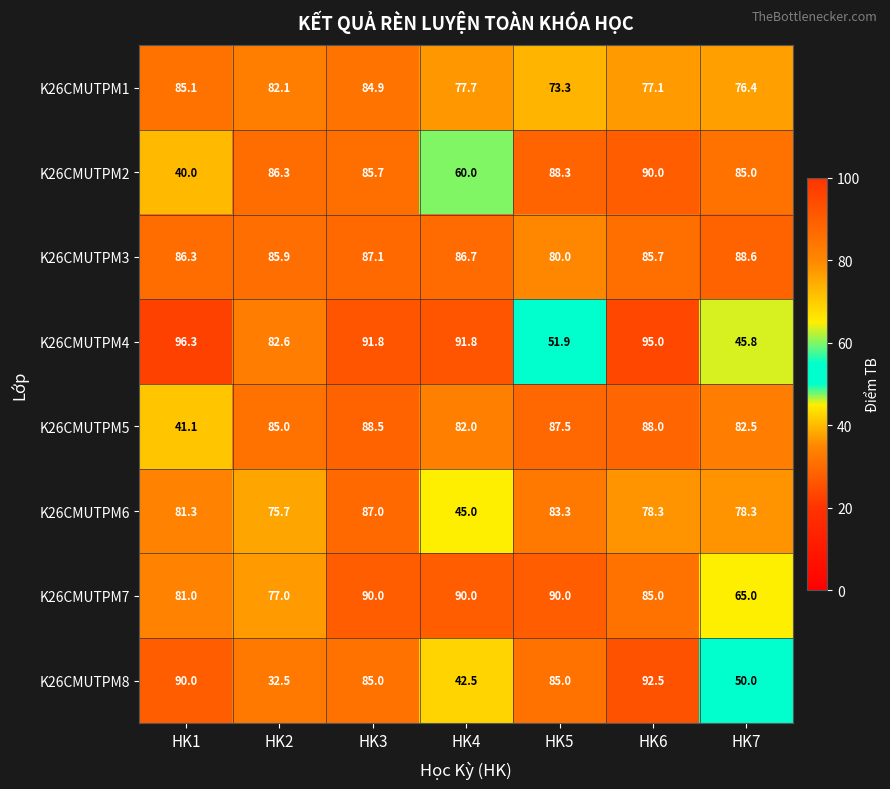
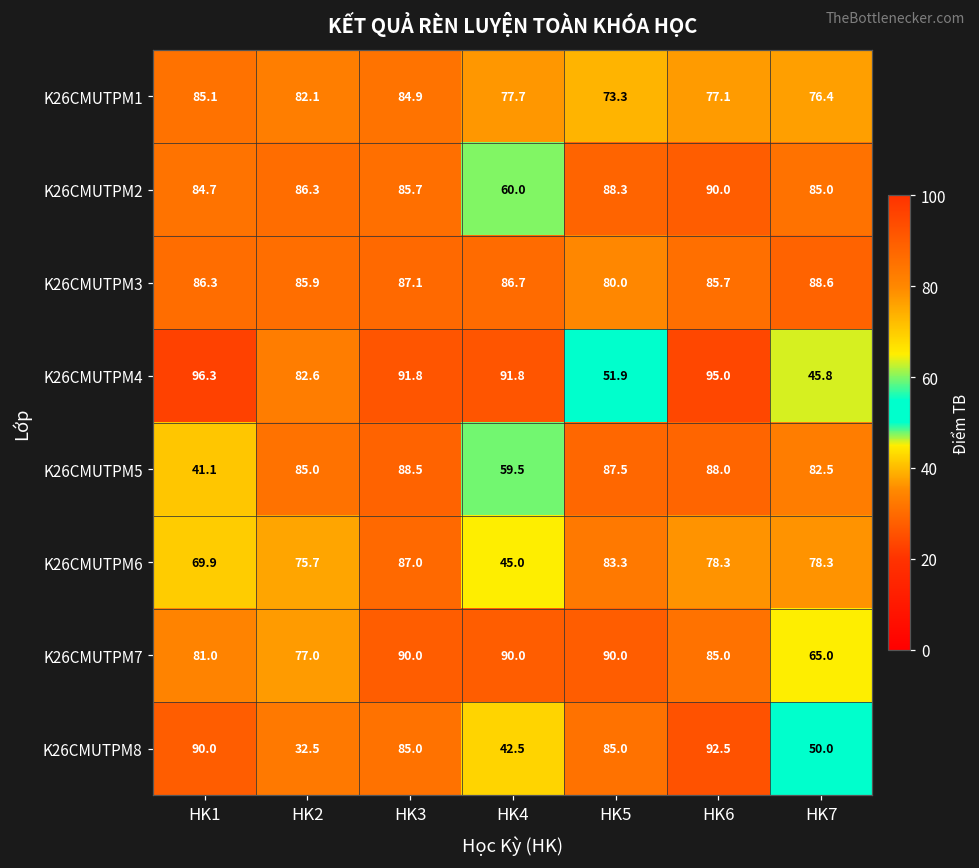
  {
    "K26CMUTPM1": {
      "HK1": 85.1,
      "HK2": 82.1,
      "HK3": 84.9,
      "HK4": 77.7,
      "HK5": 73.3,
      "HK6": 77.1,
      "HK7": 76.4
    },
    "K26CMUTPM2": {
-     "HK1": 40.0,
+     "HK1": 84.7,
      "HK2": 86.3,
      "HK3": 85.7,
      "HK4": 60.0,
      "HK5": 88.3,
      "HK6": 90.0,
      "HK7": 85.0
    },
    "K26CMUTPM3": {
      "HK1": 86.3,
      "HK2": 85.9,
      "HK3": 87.1,
      "HK4": 86.7,
      "HK5": 80.0,
      "HK6": 85.7,
      "HK7": 88.6
    },
    "K26CMUTPM4": {
      "HK1": 96.3,
      "HK2": 82.6,
      "HK3": 91.8,
      "HK4": 91.8,
      "HK5": 51.9,
      "HK6": 95.0,
      "HK7": 45.8
    },
    "K26CMUTPM5": {
      "HK1": 41.1,
      "HK2": 85.0,
      "HK3": 88.5,
-     "HK4": 82.0,
+     "HK4": 59.5,
      "HK5": 87.5,
      "HK6": 88.0,
      "HK7": 82.5
    },
    "K26CMUTPM6": {
-     "HK1": 81.3,
+     "HK1": 69.9,
      "HK2": 75.7,
      "HK3": 87.0,
      "HK4": 45.0,
      "HK5": 83.3,
      "HK6": 78.3,
      "HK7": 78.3
    },
    "K26CMUTPM7": {
      "HK1": 81.0,
      "HK2": 77.0,
      "HK3": 90.0,
      "HK4": 90.0,
      "HK5": 90.0,
      "HK6": 85.0,
      "HK7": 65.0
    },
    "K26CMUTPM8": {
      "HK1": 90.0,
      "HK2": 32.5,
      "HK3": 85.0,
      "HK4": 42.5,
      "HK5": 85.0,
      "HK6": 92.5,
      "HK7": 50.0
    }
  }
